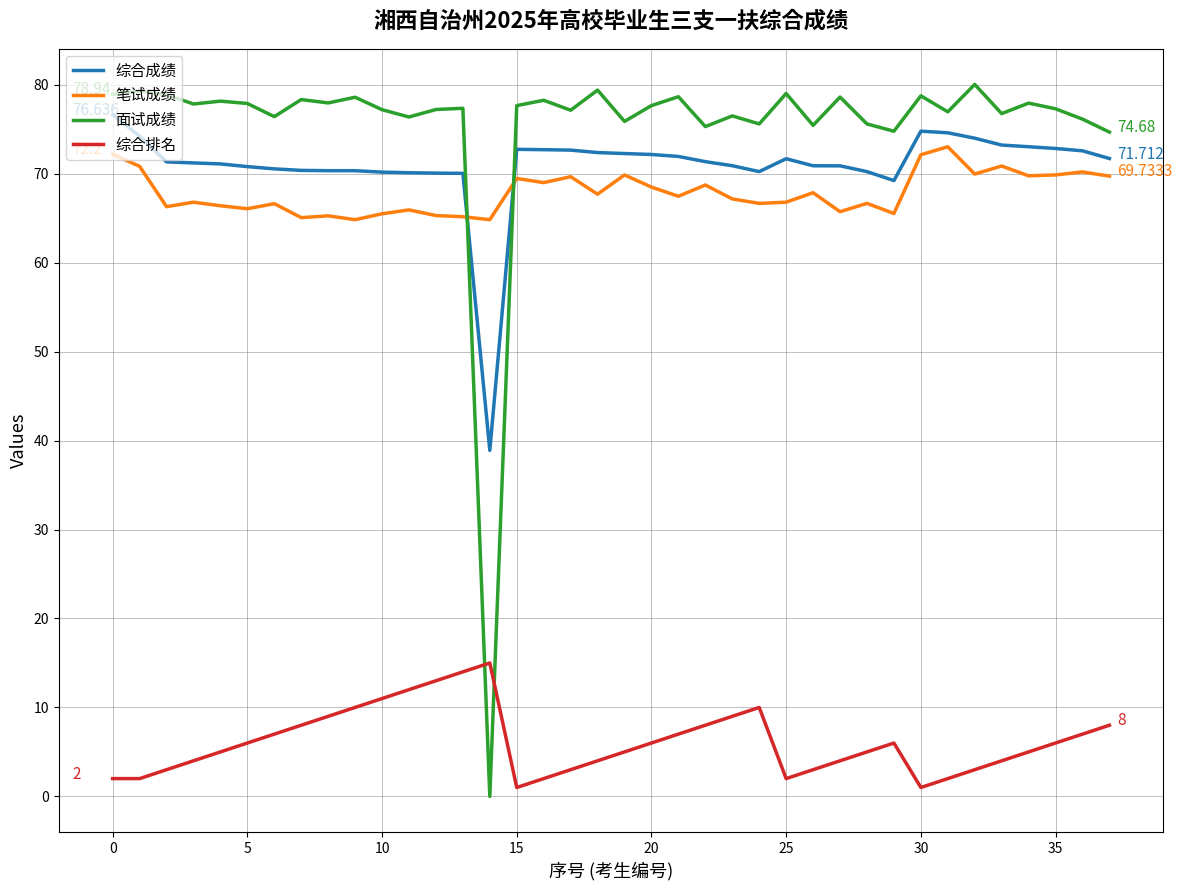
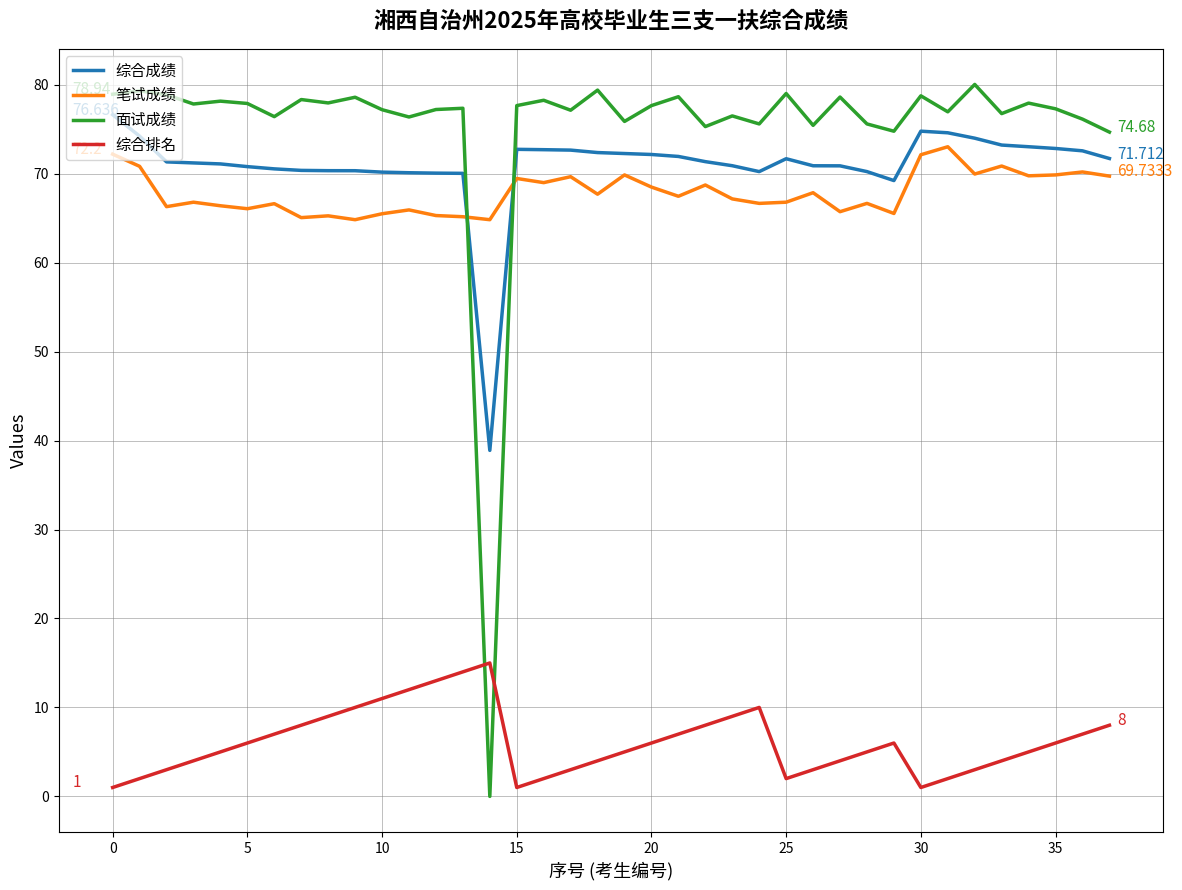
  {
    "综合排名": {
-     "0": 2
+     "0": 1
    }
  }
